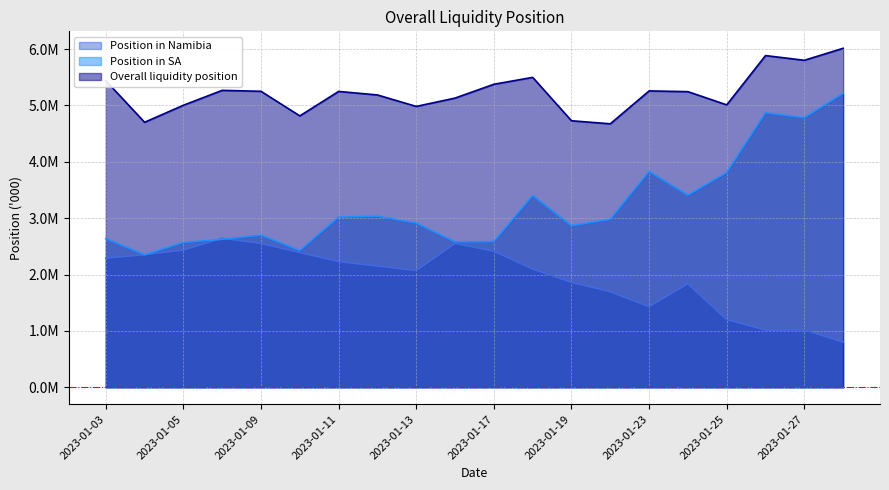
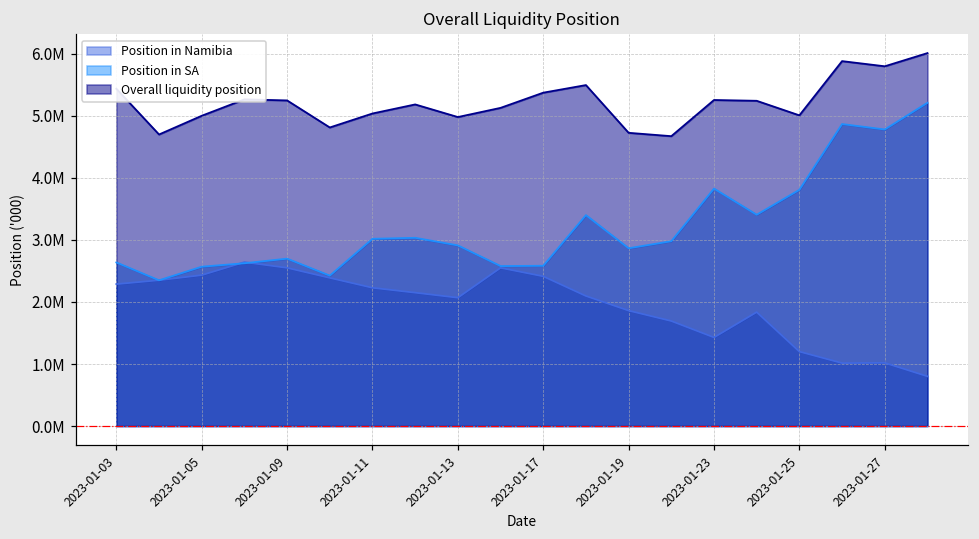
  {
    "Overall liquidity position": {
      "2023-01-05": 5000000,
      "2023-01-09": 5200000,
-     "2023-01-11": 5200000,
+     "2023-01-11": 5000000,
      "2023-01-13": 5000000,
      "2023-01-17": 5400000,
      "2023-01-19": 4700000,
      "2023-01-23": 5300000,
      "2023-01-25": 5000000,
      "2023-01-27": 5800000
    }
  }
